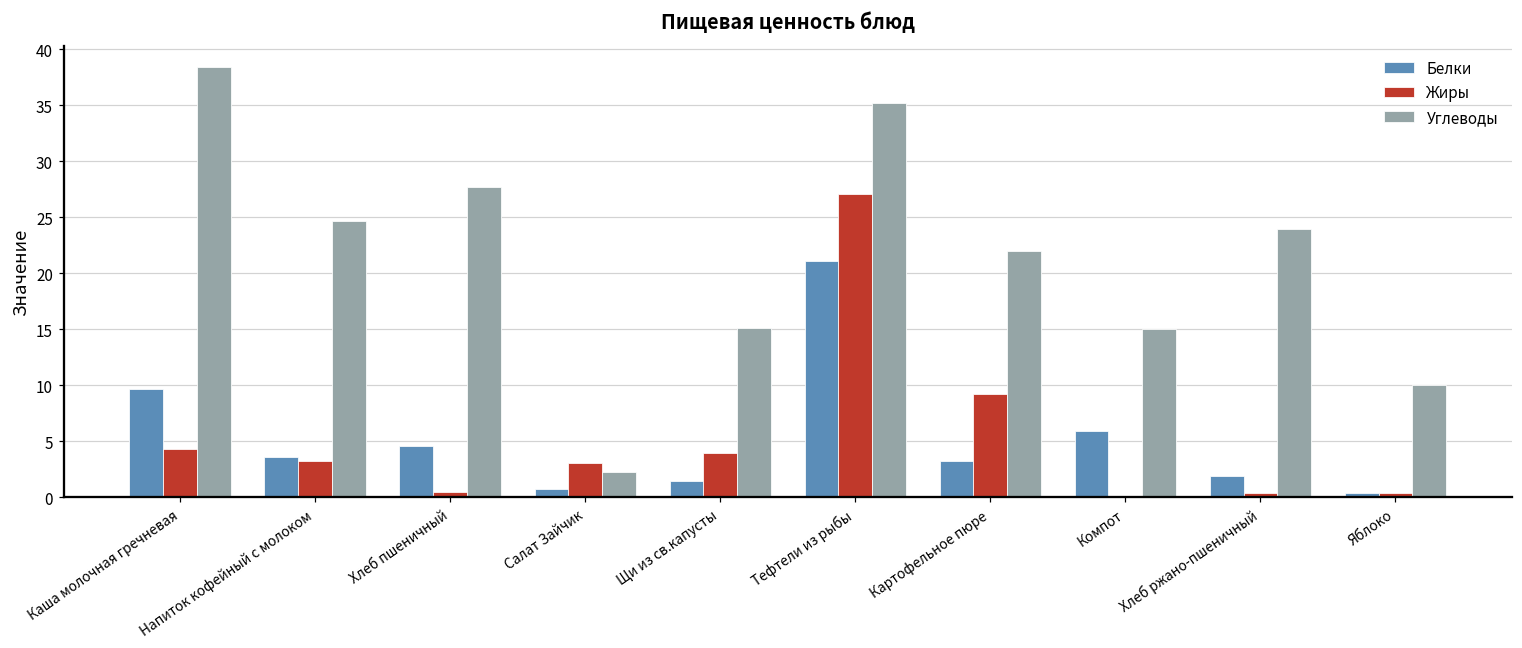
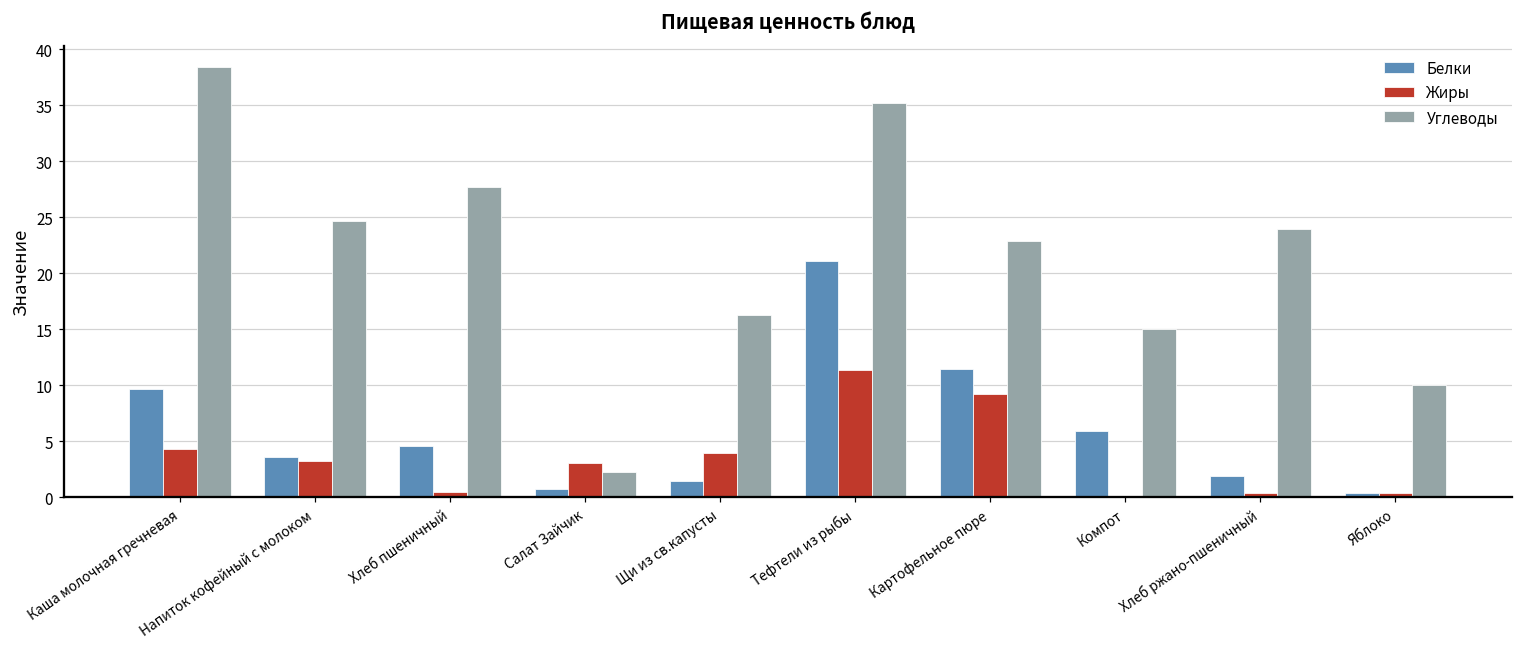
  {
    "Белки": {
      "Каша молочная гречневая": 9.6,
      "Напиток кофейный с молоком": 3.6,
      "Хлеб пшеничный": 4.6,
      "Салат Зайчик": 0.8,
      "Щи из св.капусты": 1.4,
      "Тефтели из рыбы": 21.1,
-     "Картофельное пюре": 3.3,
+     "Картофельное пюре": 11.5,
      "Компот": 5.9,
      "Хлеб ржано-пшеничный": 1.9,
      "Яблоко": 0.4
    },
    "Жиры": {
      "Каша молочная гречневая": 4.3,
      "Напиток кофейный с молоком": 3.2,
      "Хлеб пшеничный": 0.5,
      "Салат Зайчик": 3.0,
      "Щи из св.капусты": 4.0,
-     "Тефтели из рыбы": 27.1,
+     "Тефтели из рыбы": 11.4,
      "Картофельное пюре": 9.3,
      "Хлеб ржано-пшеничный": 0.4,
      "Яблоко": 0.4
    },
    "Углеводы": {
      "Каша молочная гречневая": 38.4,
      "Напиток кофейный с молоком": 24.7,
      "Хлеб пшеничный": 27.7,
      "Салат Зайчик": 2.3,
-     "Щи из св.капусты": 15.1,
+     "Щи из св.капусты": 16.3,
      "Тефтели из рыбы": 35.2,
-     "Картофельное пюре": 22.0,
+     "Картофельное пюре": 22.9,
      "Компот": 15.0,
      "Хлеб ржано-пшеничный": 23.9,
      "Яблоко": 10.0
    }
  }
